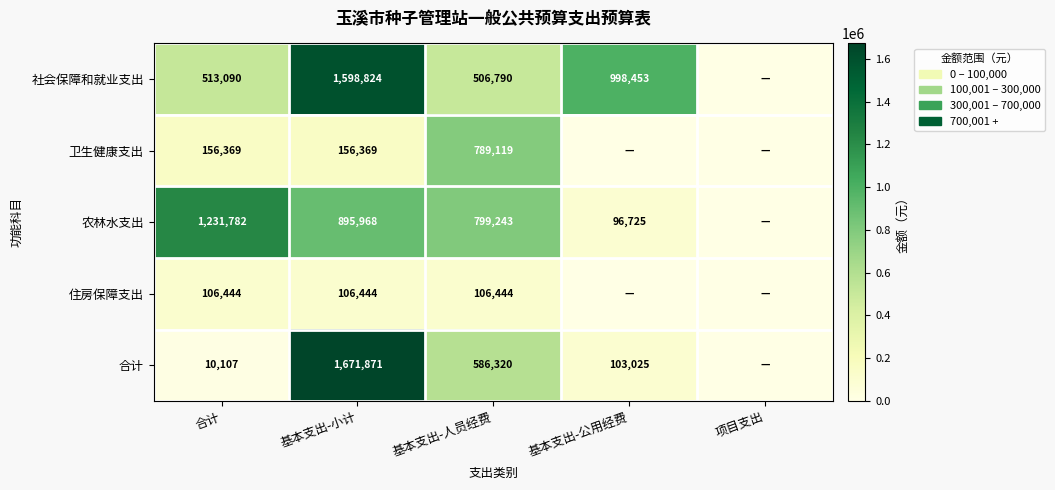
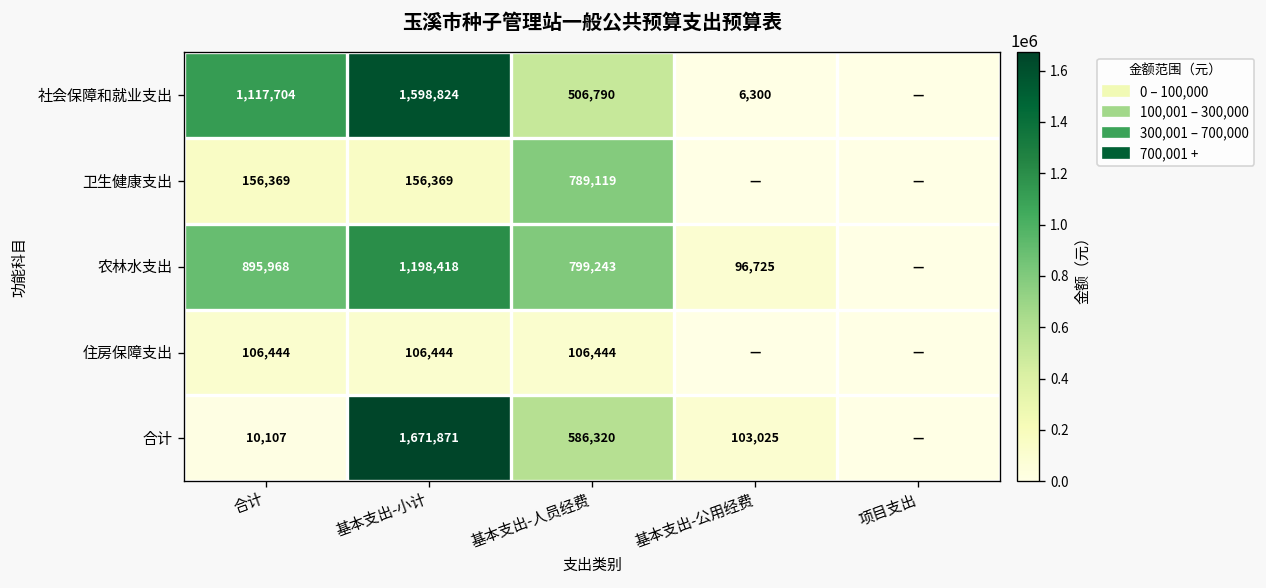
  {
    "社会保障和就业支出": {
-     "合计": "513,090",
+     "合计": "1,117,704",
      "基本支出-小计": "1,598,824",
      "基本支出-人员经费": "506,790",
-     "基本支出-公用经费": "998,453"
+     "基本支出-公用经费": "6,300"
    },
    "卫生健康支出": {
      "合计": "156,369",
      "基本支出-小计": "156,369",
      "基本支出-人员经费": "789,119"
    },
    "农林水支出": {
-     "合计": "1,231,782",
-     "基本支出-小计": "895,968",
+     "合计": "895,968",
+     "基本支出-小计": "1,198,418",
      "基本支出-人员经费": "799,243",
      "基本支出-公用经费": "96,725"
    },
    "住房保障支出": {
      "合计": "106,444",
      "基本支出-小计": "106,444",
      "基本支出-人员经费": "106,444"
    },
    "合计": {
      "合计": "10,107",
      "基本支出-小计": "1,671,871",
      "基本支出-人员经费": "586,320",
      "基本支出-公用经费": "103,025"
    }
  }
